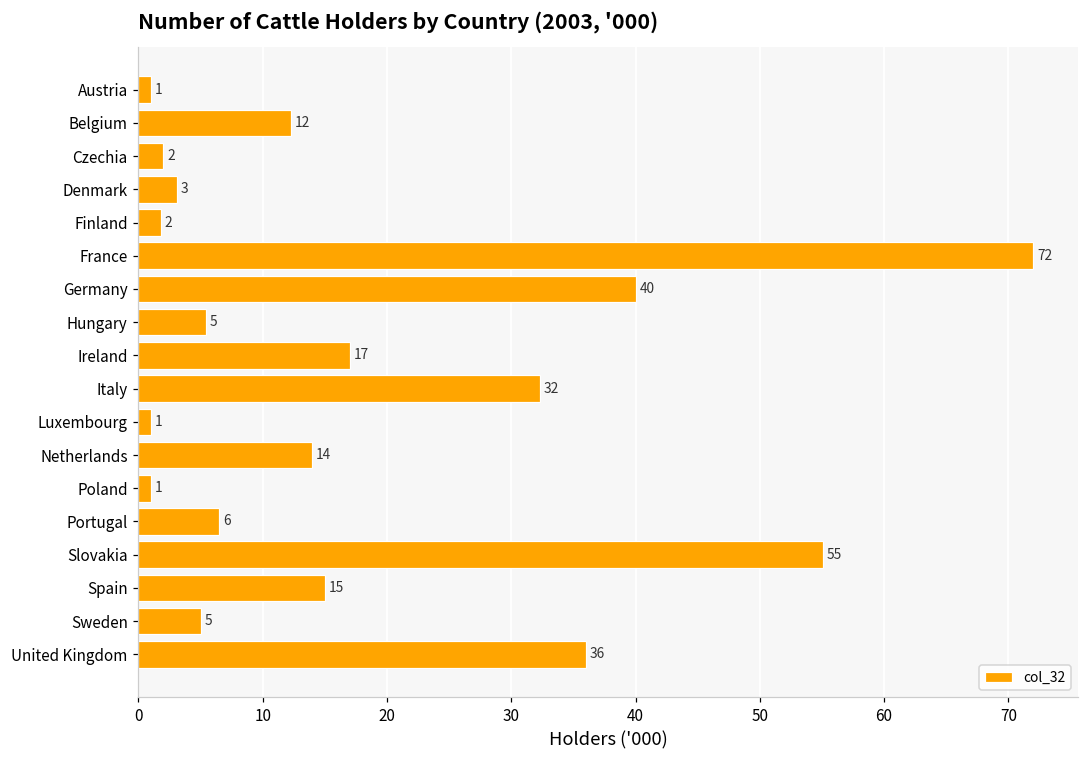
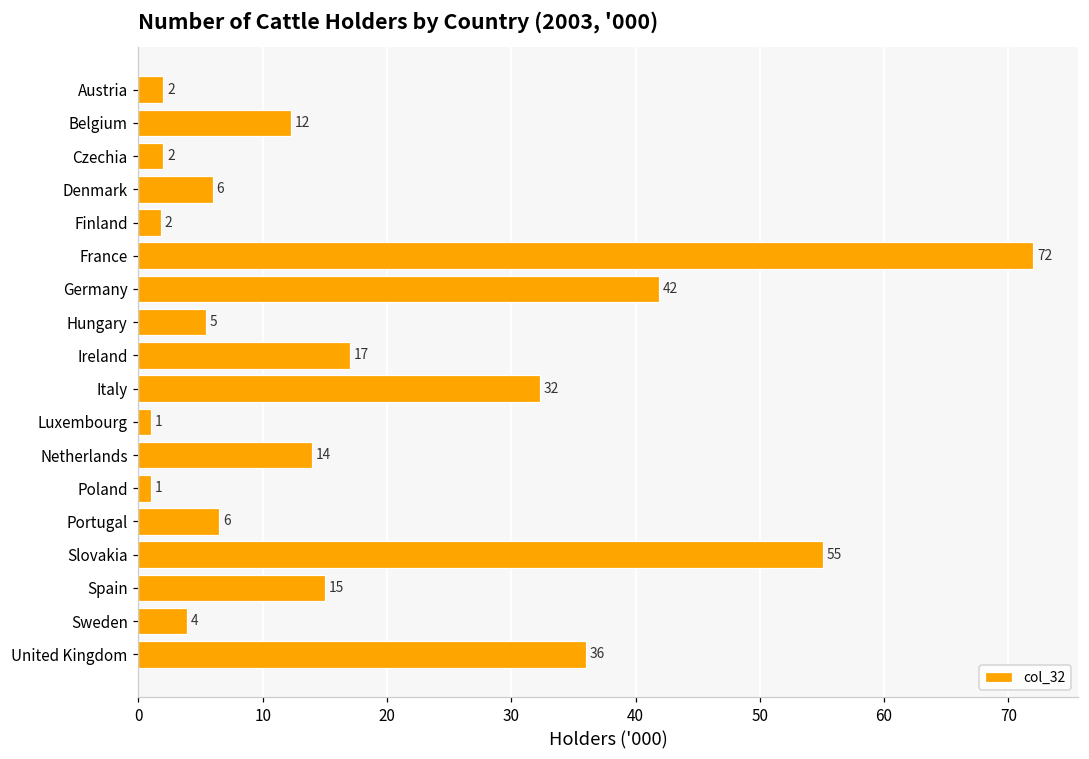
  {
-   "Austria": 1,
+   "Austria": 2,
    "Belgium": 12,
    "Czechia": 2,
-   "Denmark": 3,
+   "Denmark": 6,
    "Finland": 2,
    "France": 72,
-   "Germany": 40,
+   "Germany": 42,
    "Hungary": 5,
    "Ireland": 17,
    "Italy": 32,
    "Luxembourg": 1,
    "Netherlands": 14,
    "Poland": 1,
    "Portugal": 6,
    "Slovakia": 55,
    "Spain": 15,
-   "Sweden": 5,
+   "Sweden": 4,
    "United Kingdom": 36
  }
